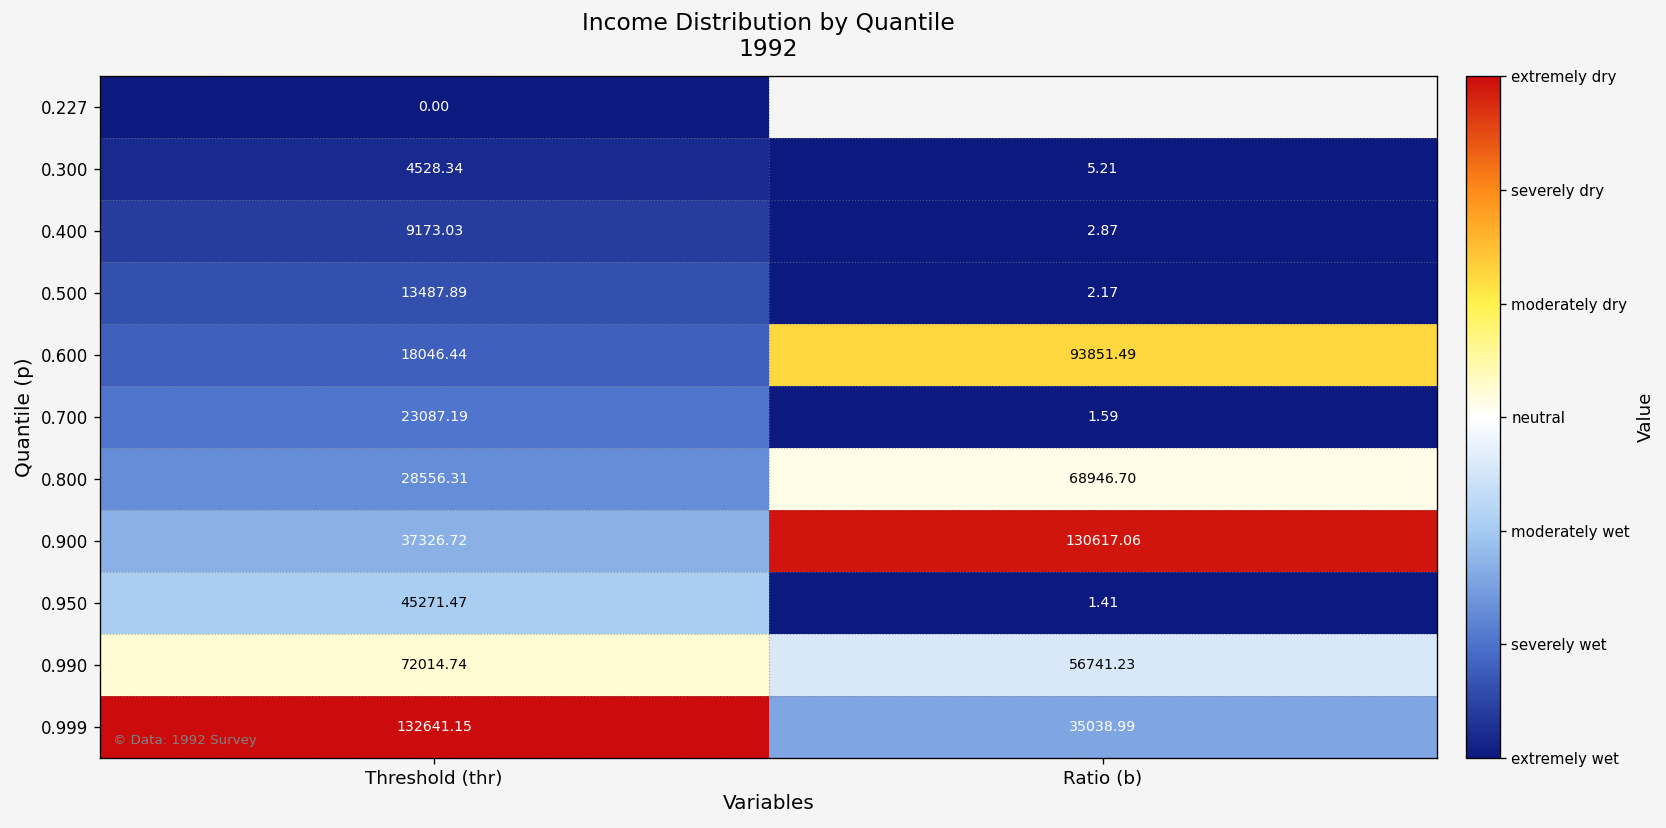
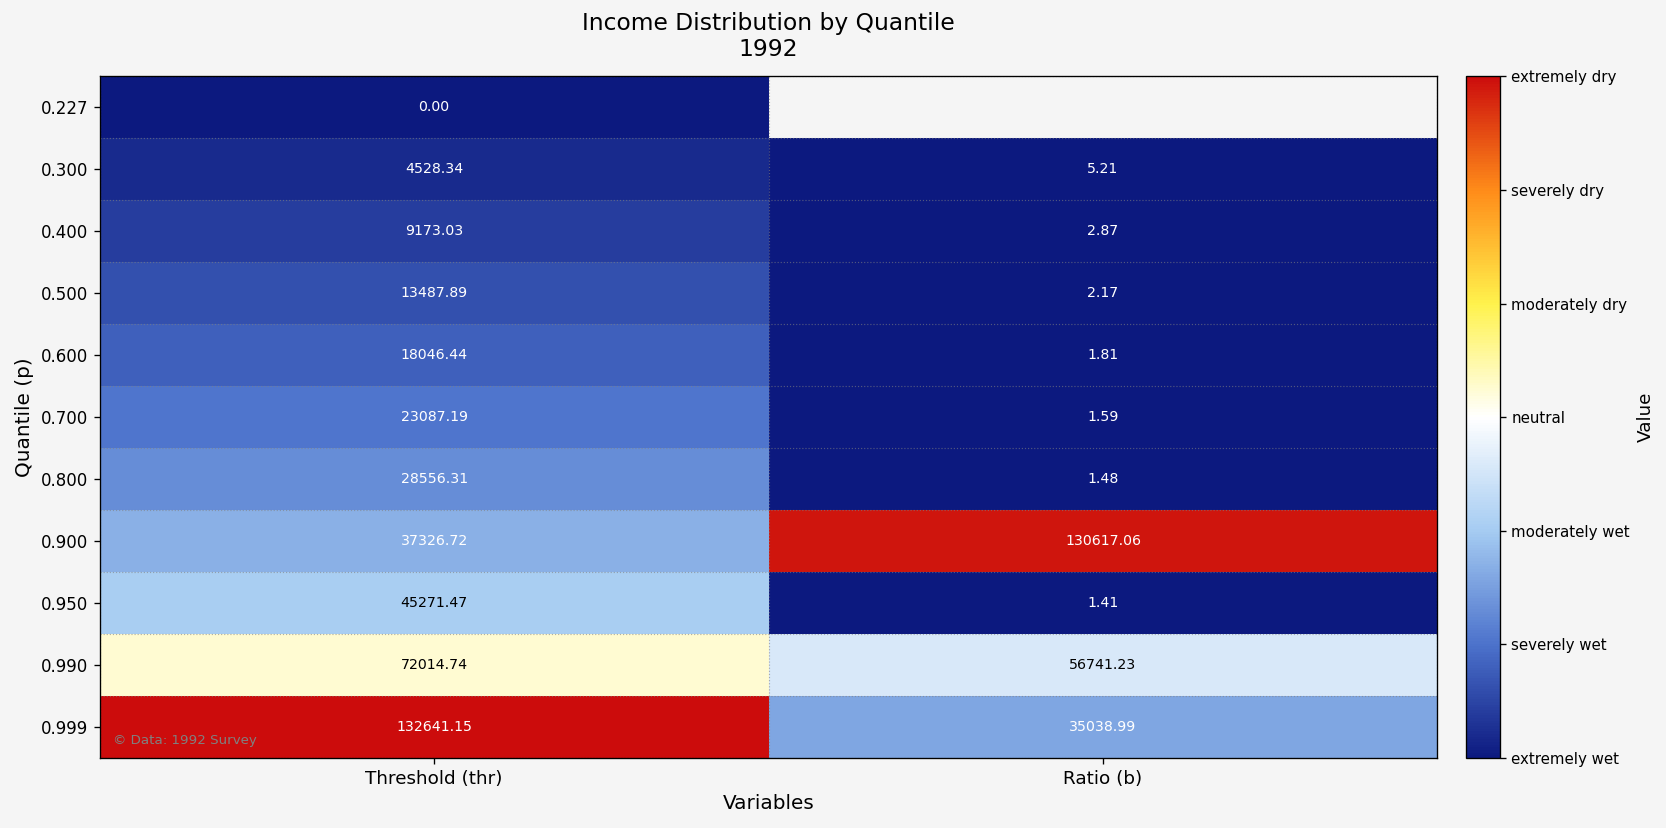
  {
    "0.227": {
      "Threshold (thr)": 0.00
    },
    "0.300": {
      "Threshold (thr)": 4528.34,
      "Ratio (b)": 5.21
    },
    "0.400": {
      "Threshold (thr)": 9173.03,
      "Ratio (b)": 2.87
    },
    "0.500": {
      "Threshold (thr)": 13487.89,
      "Ratio (b)": 2.17
    },
    "0.600": {
      "Threshold (thr)": 18046.44,
-     "Ratio (b)": 93851.49
+     "Ratio (b)": 1.81
    },
    "0.700": {
      "Threshold (thr)": 23087.19,
      "Ratio (b)": 1.59
    },
    "0.800": {
      "Threshold (thr)": 28556.31,
-     "Ratio (b)": 68946.70
+     "Ratio (b)": 1.48
    },
    "0.900": {
      "Threshold (thr)": 37326.72,
      "Ratio (b)": 130617.06
    },
    "0.950": {
      "Threshold (thr)": 45271.47,
      "Ratio (b)": 1.41
    },
    "0.990": {
      "Threshold (thr)": 72014.74,
      "Ratio (b)": 56741.23
    },
    "0.999": {
      "Ratio (b)": 35038.99
    }
  }
